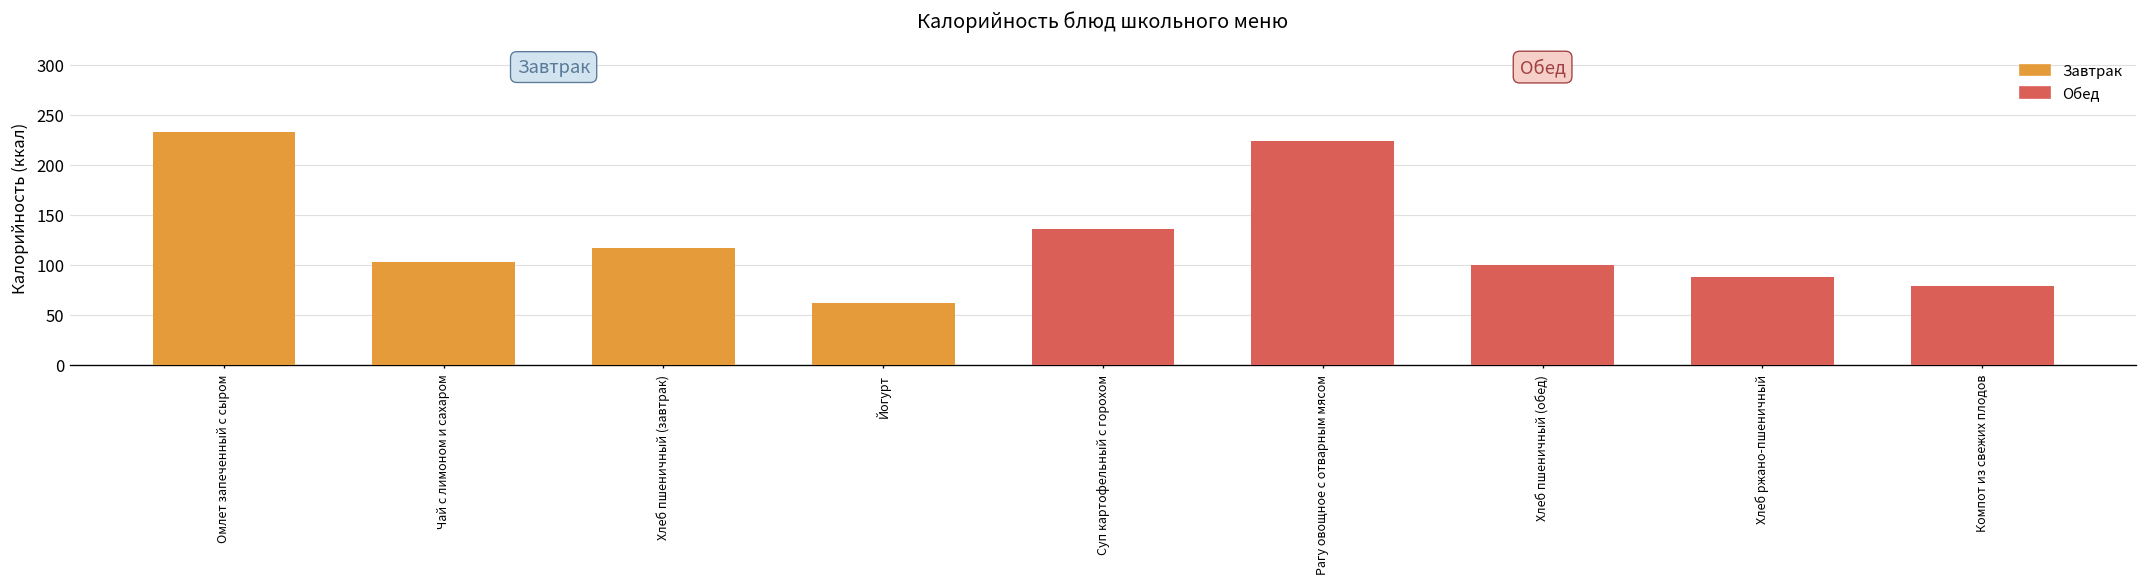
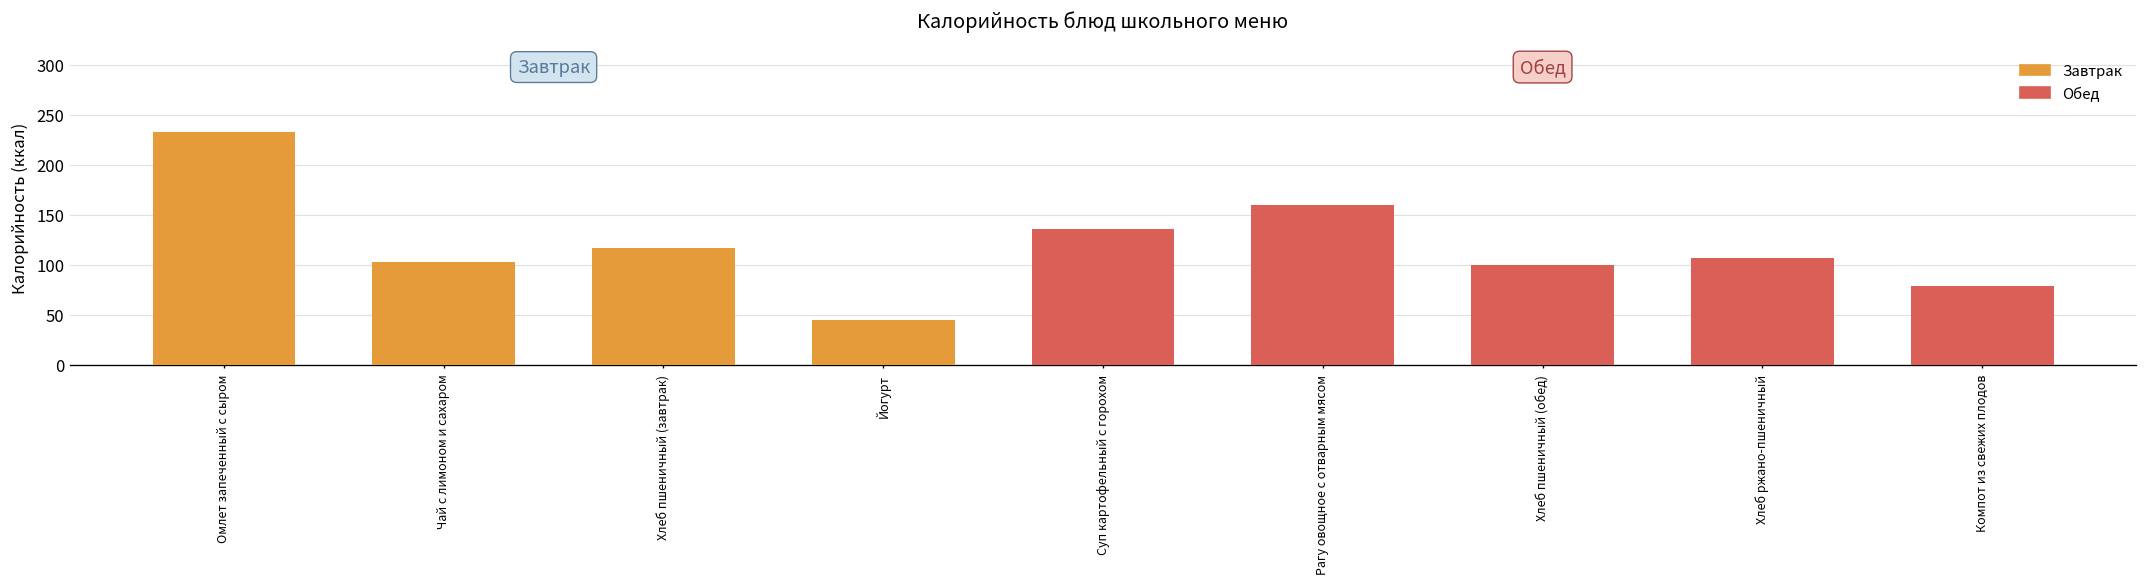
  {
    "Омлет запеченный с сыром": 230,
    "Чай с лимоном и сахаром": 100,
    "Хлеб пшеничный (завтрак)": 120,
-   "Йогурт": 60,
+   "Йогурт": 40,
    "Суп картофельный с горохом": 140,
-   "Рагу овощное с отварным мясом": 220,
+   "Рагу овощное с отварным мясом": 160,
    "Хлеб пшеничный (обед)": 100,
-   "Хлеб ржано-пшеничный": 90,
+   "Хлеб ржано-пшеничный": 110,
    "Компот из свежих плодов": 80
  }
